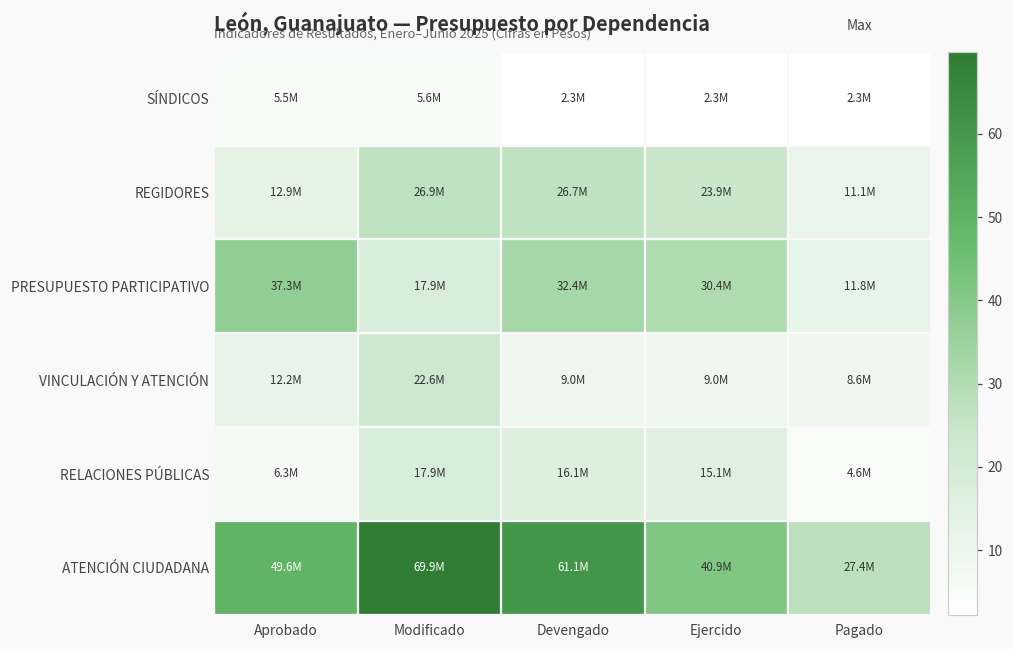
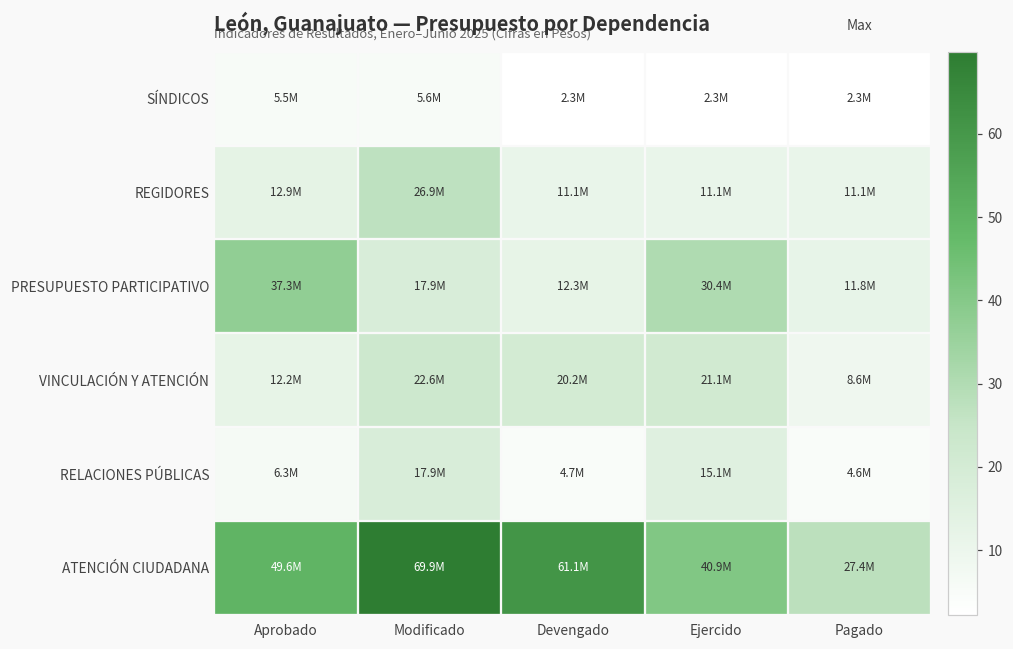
  {
    "SÍNDICOS": {
      "Aprobado": "5.5M",
      "Modificado": "5.6M",
      "Devengado": "2.3M",
      "Ejercido": "2.3M",
      "Pagado": "2.3M"
    },
    "REGIDORES": {
      "Aprobado": "12.9M",
      "Modificado": "26.9M",
-     "Devengado": "26.7M",
-     "Ejercido": "23.9M",
+     "Devengado": "11.1M",
+     "Ejercido": "11.1M",
      "Pagado": "11.1M"
    },
    "PRESUPUESTO PARTICIPATIVO": {
      "Aprobado": "37.3M",
      "Modificado": "17.9M",
-     "Devengado": "32.4M",
+     "Devengado": "12.3M",
      "Ejercido": "30.4M",
      "Pagado": "11.8M"
    },
    "VINCULACIÓN Y ATENCIÓN": {
      "Aprobado": "12.2M",
      "Modificado": "22.6M",
-     "Devengado": "9.0M",
-     "Ejercido": "9.0M",
+     "Devengado": "20.2M",
+     "Ejercido": "21.1M",
      "Pagado": "8.6M"
    },
    "RELACIONES PÚBLICAS": {
      "Aprobado": "6.3M",
      "Modificado": "17.9M",
-     "Devengado": "16.1M",
+     "Devengado": "4.7M",
      "Ejercido": "15.1M",
      "Pagado": "4.6M"
    },
    "ATENCIÓN CIUDADANA": {
      "Aprobado": "49.6M",
      "Modificado": "69.9M",
      "Devengado": "61.1M",
      "Ejercido": "40.9M",
      "Pagado": "27.4M"
    }
  }
